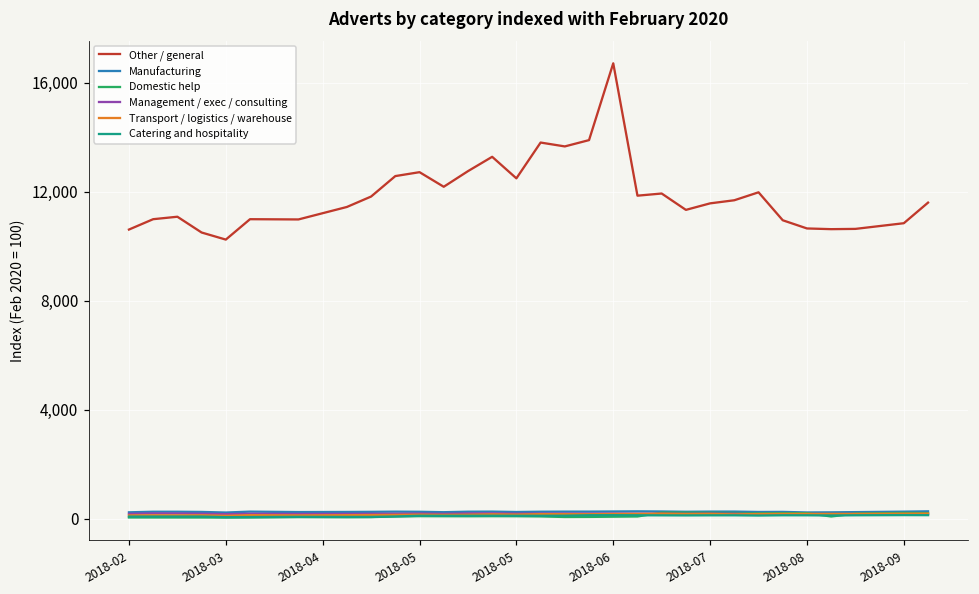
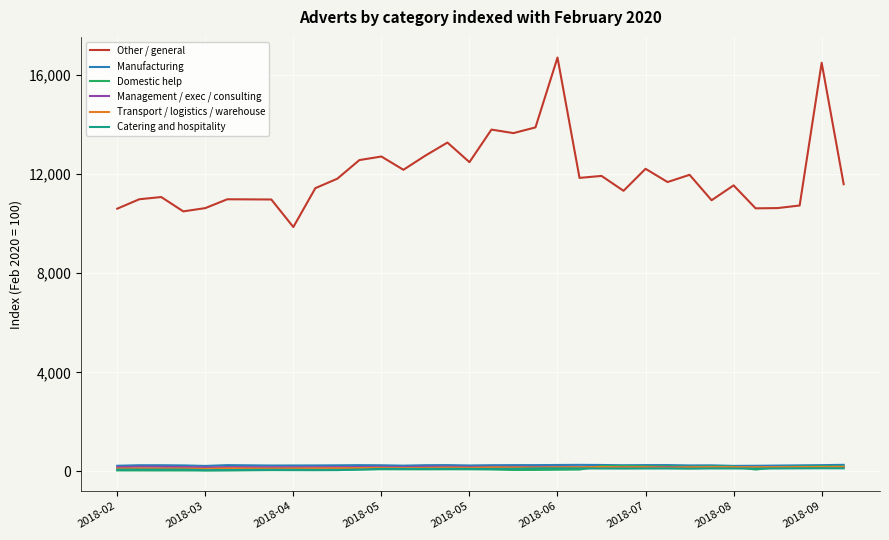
  {
    "Other / general": {
      "2018-02": "10,600",
-     "2018-03": "10,200",
-     "2018-04": "11,200",
+     "2018-03": "10,600",
+     "2018-04": "9,900",
      "2018-06": "16,700",
-     "2018-07": "11,600",
-     "2018-08": "10,600",
-     "2018-09": "10,800"
+     "2018-07": "12,200",
+     "2018-08": "11,500",
+     "2018-09": "16,500"
    }
  }
